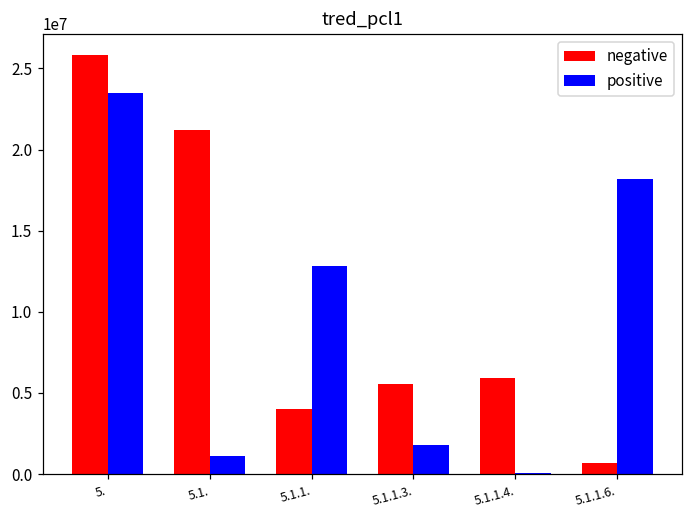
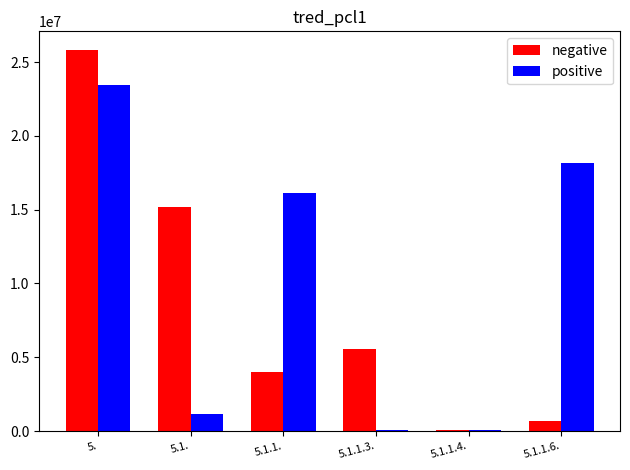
  {
    "negative": {
      "5.": 25800000,
-     "5.1.": 21200000,
+     "5.1.": 15200000,
      "5.1.1.": 4000000,
      "5.1.1.3.": 5600000,
-     "5.1.1.4.": 5900000,
+     "5.1.1.4.": 100000,
      "5.1.1.6.": 700000
    },
    "positive": {
      "5.": 23500000,
      "5.1.": 1100000,
-     "5.1.1.": 12800000,
-     "5.1.1.3.": 1800000,
+     "5.1.1.": 16100000,
+     "5.1.1.3.": 0,
      "5.1.1.6.": 18200000
    }
  }
